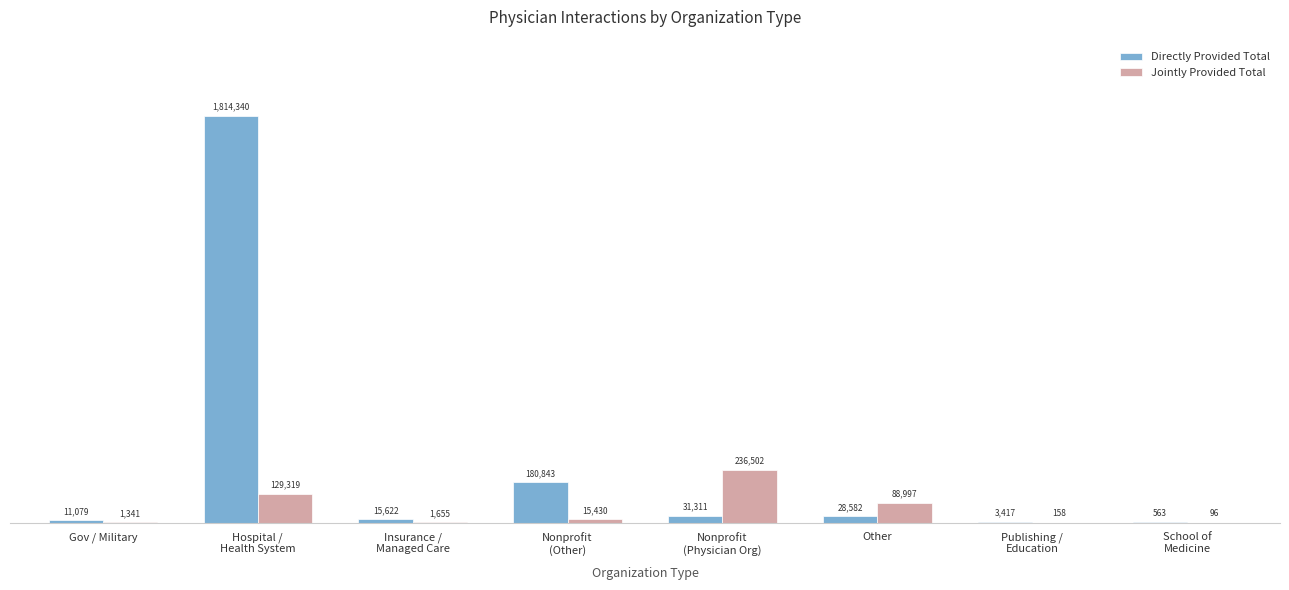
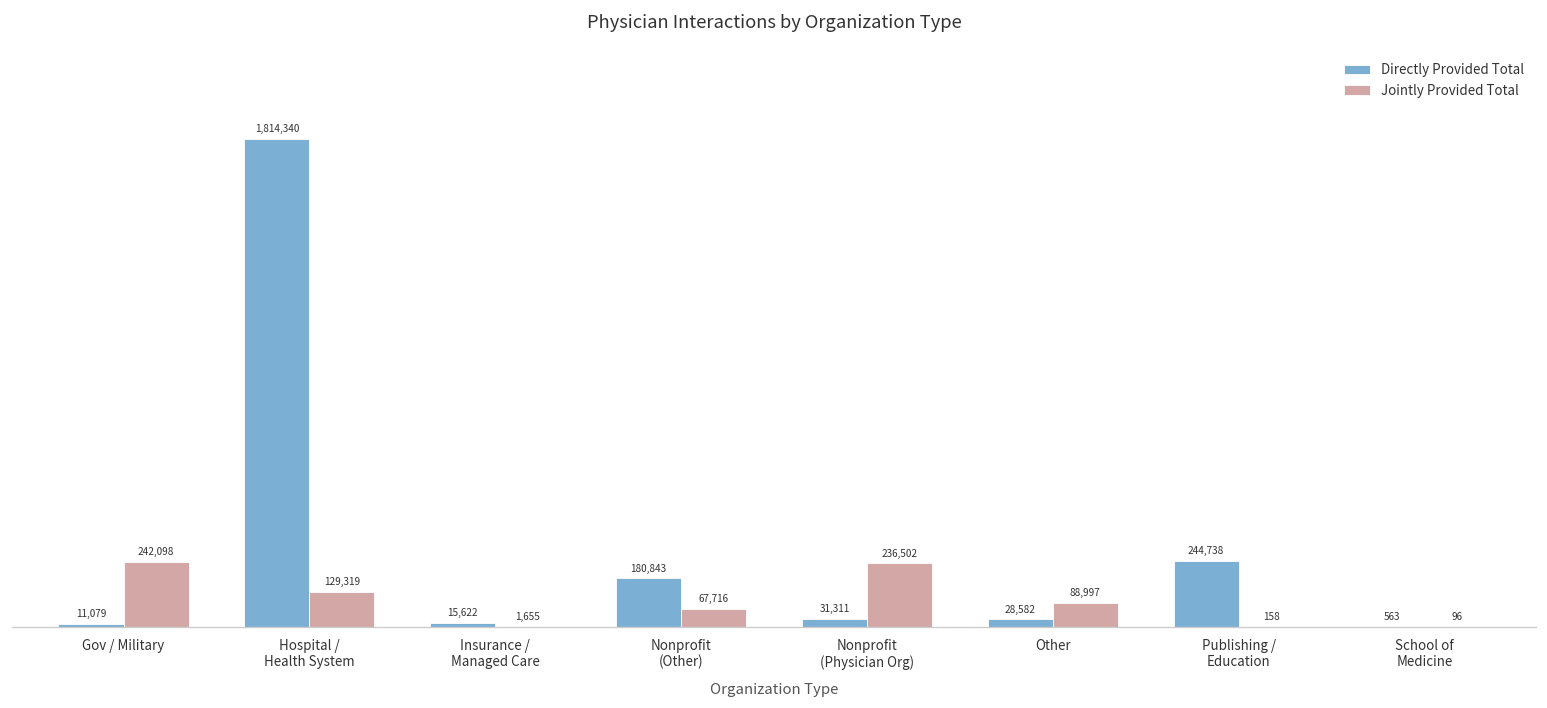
  {
    "Directly Provided Total": {
      "Gov / Military": "11,079",
      "Hospital / Health System": "1,814,340",
      "Insurance / Managed Care": "15,622",
      "Nonprofit (Other)": "180,843",
      "Nonprofit (Physician Org)": "31,311",
      "Other": "28,582",
-     "Publishing / Education": "3,417",
+     "Publishing / Education": "244,738",
      "School of Medicine": "563"
    },
    "Jointly Provided Total": {
-     "Gov / Military": "1,341",
+     "Gov / Military": "242,098",
      "Hospital / Health System": "129,319",
      "Insurance / Managed Care": "1,655",
-     "Nonprofit (Other)": "15,430",
+     "Nonprofit (Other)": "67,716",
      "Nonprofit (Physician Org)": "236,502",
      "Other": "88,997",
      "Publishing / Education": "158",
      "School of Medicine": "96"
    }
  }
